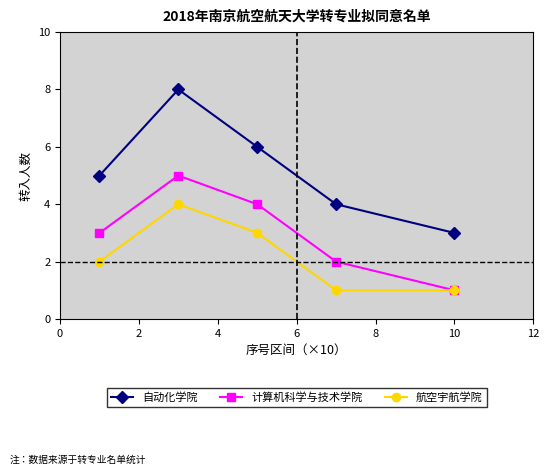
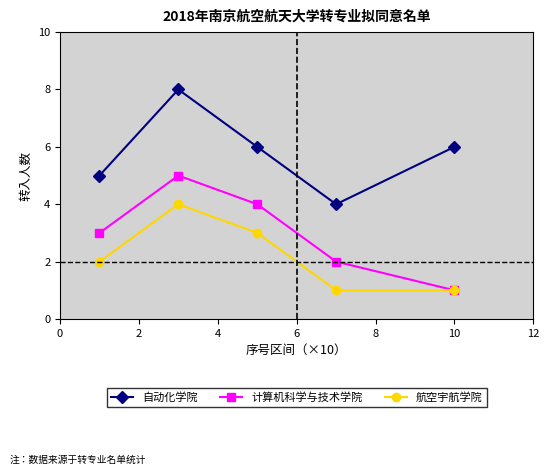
  {
    "自动化学院": {
-     "10": 3
+     "10": 6
    }
  }
